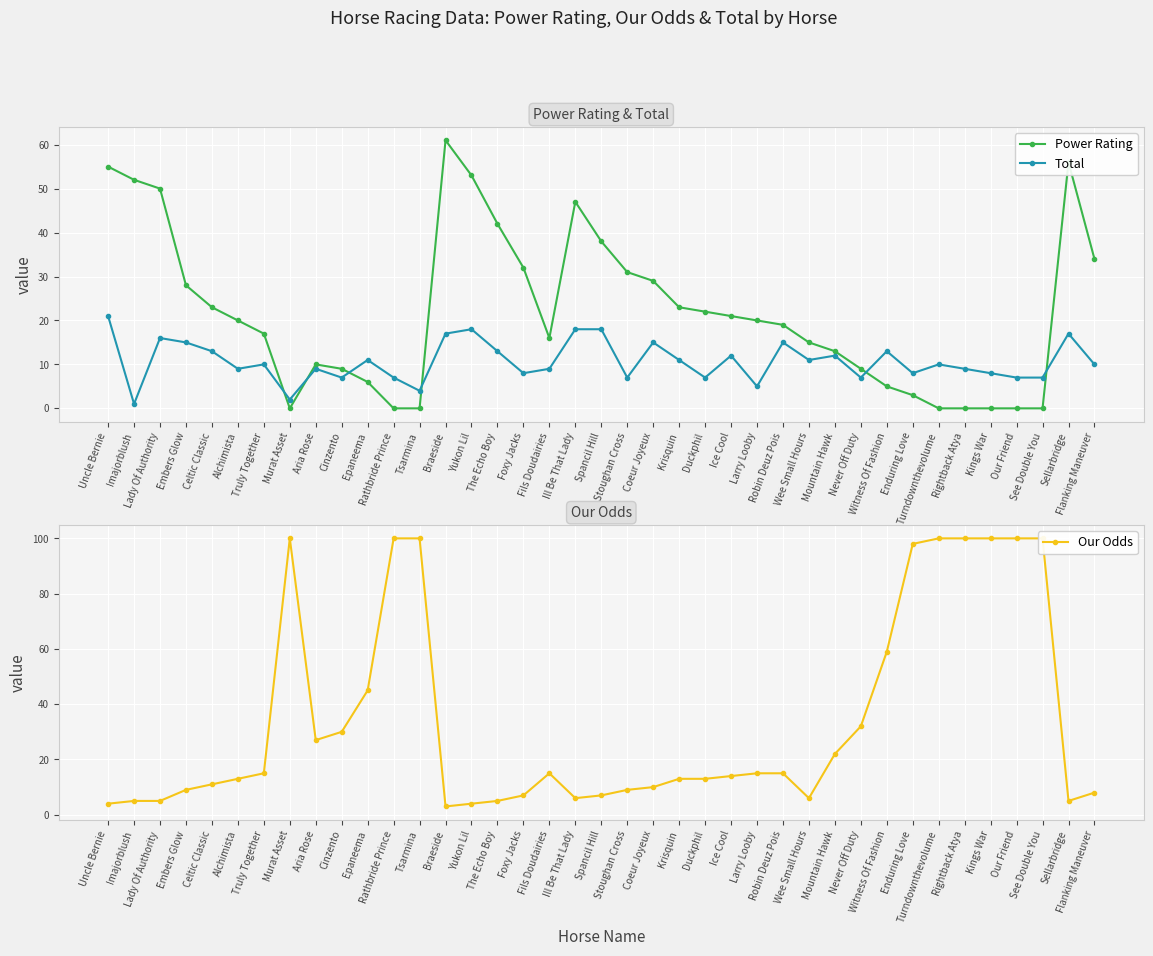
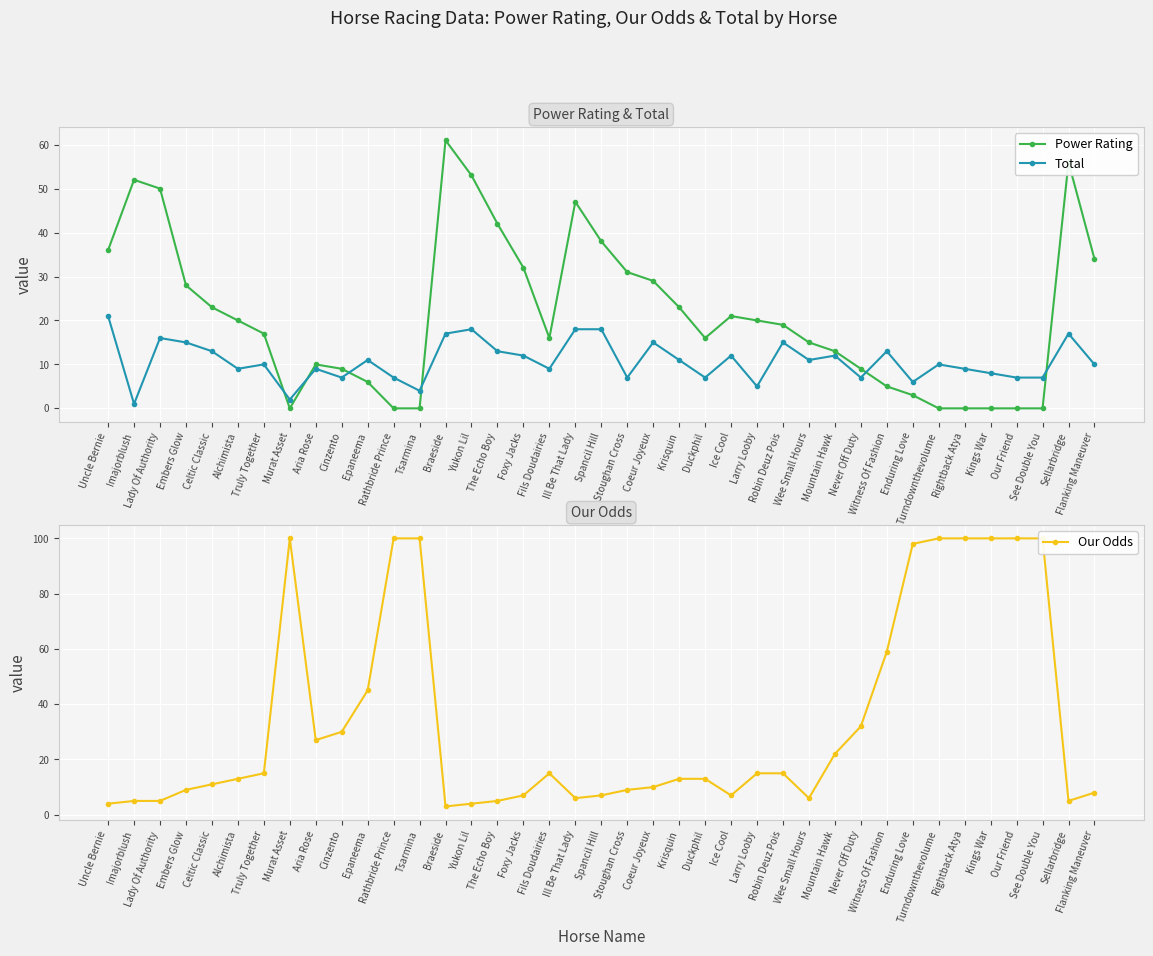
  {
    "Power Rating & Total": {
      "Power Rating": {
-       "Uncle Bernie": 55,
+       "Uncle Bernie": 36,
        "Imajorblush": 52,
        "Lady Of Authority": 50,
        "Embers Glow": 28,
        "Celtic Classic": 23,
        "Alchimista": 20,
        "Truly Together": 17,
        "Murat Asset": 0,
        "Aria Rose": 10,
        "Cinzento": 9,
        "Epaneema": 6,
        "Rathbride Prince": 0,
        "Tsarmina": 0,
        "Braeside": 61,
        "Yukon Lil": 53,
        "The Echo Boy": 42,
        "Foxy Jacks": 32,
        "Fils Doudairies": 16,
        "Ill Be That Lady": 47,
        "Spancil Hill": 38,
        "Stoughan Cross": 31,
        "Coeur Joyeux": 29,
        "Krisquin": 23,
-       "Duckphil": 22,
+       "Duckphil": 16,
        "Ice Cool": 21,
        "Larry Looby": 20,
        "Robin Deuz Pois": 19,
        "Wee Small Hours": 15,
        "Mountain Hawk": 13,
        "Never Off Duty": 9,
        "Witness Of Fashion": 5,
        "Enduring Love": 3,
        "Turndownthevolume": 0,
        "Rightback Atya": 0,
        "Kings War": 0,
        "Our Friend": 0,
        "See Double You": 0,
        "Flanking Maneuver": 34
      },
      "Total": {
        "Uncle Bernie": 21,
        "Imajorblush": 1,
        "Lady Of Authority": 16,
        "Embers Glow": 15,
        "Celtic Classic": 13,
        "Alchimista": 9,
        "Truly Together": 10,
        "Murat Asset": 2,
        "Aria Rose": 9,
        "Cinzento": 7,
        "Epaneema": 11,
        "Rathbride Prince": 7,
        "Tsarmina": 4,
        "Braeside": 17,
        "Yukon Lil": 18,
        "The Echo Boy": 13,
-       "Foxy Jacks": 8,
+       "Foxy Jacks": 12,
        "Fils Doudairies": 9,
        "Ill Be That Lady": 18,
        "Spancil Hill": 18,
        "Stoughan Cross": 7,
        "Coeur Joyeux": 15,
        "Krisquin": 11,
        "Duckphil": 7,
        "Ice Cool": 12,
        "Larry Looby": 5,
        "Robin Deuz Pois": 15,
        "Wee Small Hours": 11,
        "Mountain Hawk": 12,
        "Never Off Duty": 7,
        "Witness Of Fashion": 13,
-       "Enduring Love": 8,
+       "Enduring Love": 6,
        "Turndownthevolume": 10,
        "Rightback Atya": 9,
        "Kings War": 8,
        "Our Friend": 7,
        "See Double You": 7,
        "Sellarbridge": 17,
        "Flanking Maneuver": 10
      }
    },
    "Our Odds": {
      "Uncle Bernie": 4,
      "Imajorblush": 5,
      "Lady Of Authority": 5,
      "Embers Glow": 9,
      "Celtic Classic": 11,
      "Alchimista": 13,
      "Truly Together": 15,
      "Murat Asset": 100,
      "Aria Rose": 27,
      "Cinzento": 30,
      "Epaneema": 45,
      "Rathbride Prince": 100,
      "Tsarmina": 100,
      "Braeside": 3,
      "Yukon Lil": 4,
      "The Echo Boy": 5,
      "Foxy Jacks": 7,
      "Fils Doudairies": 15,
      "Ill Be That Lady": 6,
      "Spancil Hill": 7,
      "Stoughan Cross": 9,
      "Coeur Joyeux": 10,
      "Krisquin": 13,
      "Duckphil": 13,
-     "Ice Cool": 14,
+     "Ice Cool": 7,
      "Larry Looby": 15,
      "Robin Deuz Pois": 15,
      "Wee Small Hours": 6,
      "Mountain Hawk": 22,
      "Never Off Duty": 32,
      "Witness Of Fashion": 59,
      "Enduring Love": 98,
      "Turndownthevolume": 100,
      "Rightback Atya": 100,
      "Kings War": 100,
      "Our Friend": 100,
      "Sellarbridge": 5,
      "Flanking Maneuver": 8
    }
  }
